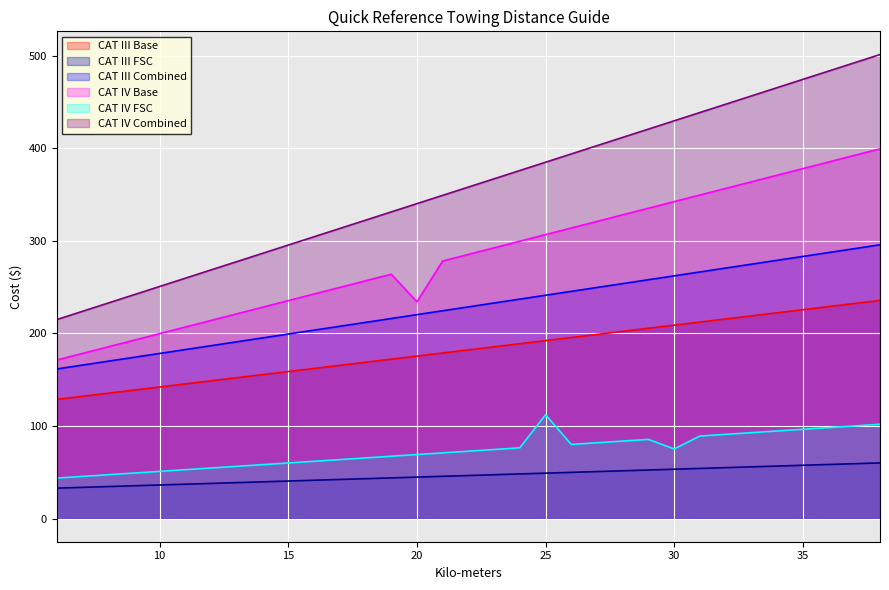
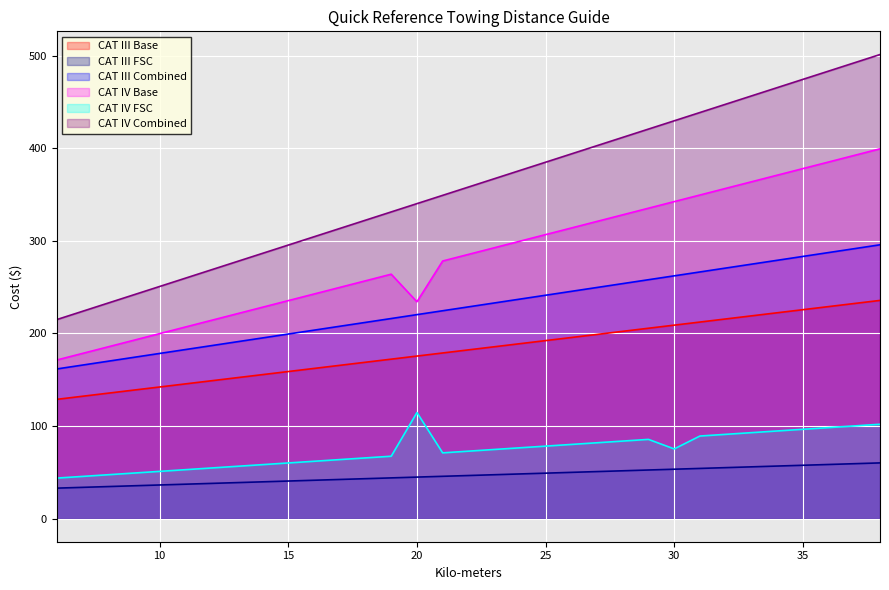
  {
    "CAT III Base": {
      "10": 140,
      "15": 160,
      "20": 180,
      "25": 190,
      "30": 210,
      "35": 230
    },
    "CAT IV Base": {
      "10": 200,
      "15": 240,
      "20": 230,
      "25": 310,
      "30": 340,
      "35": 380
    },
    "CAT IV FSC": {
      "10": 50,
      "15": 60,
-     "20": 70,
-     "25": 110,
+     "20": 110,
+     "25": 80,
      "30": 80,
      "35": 100
    }
  }
